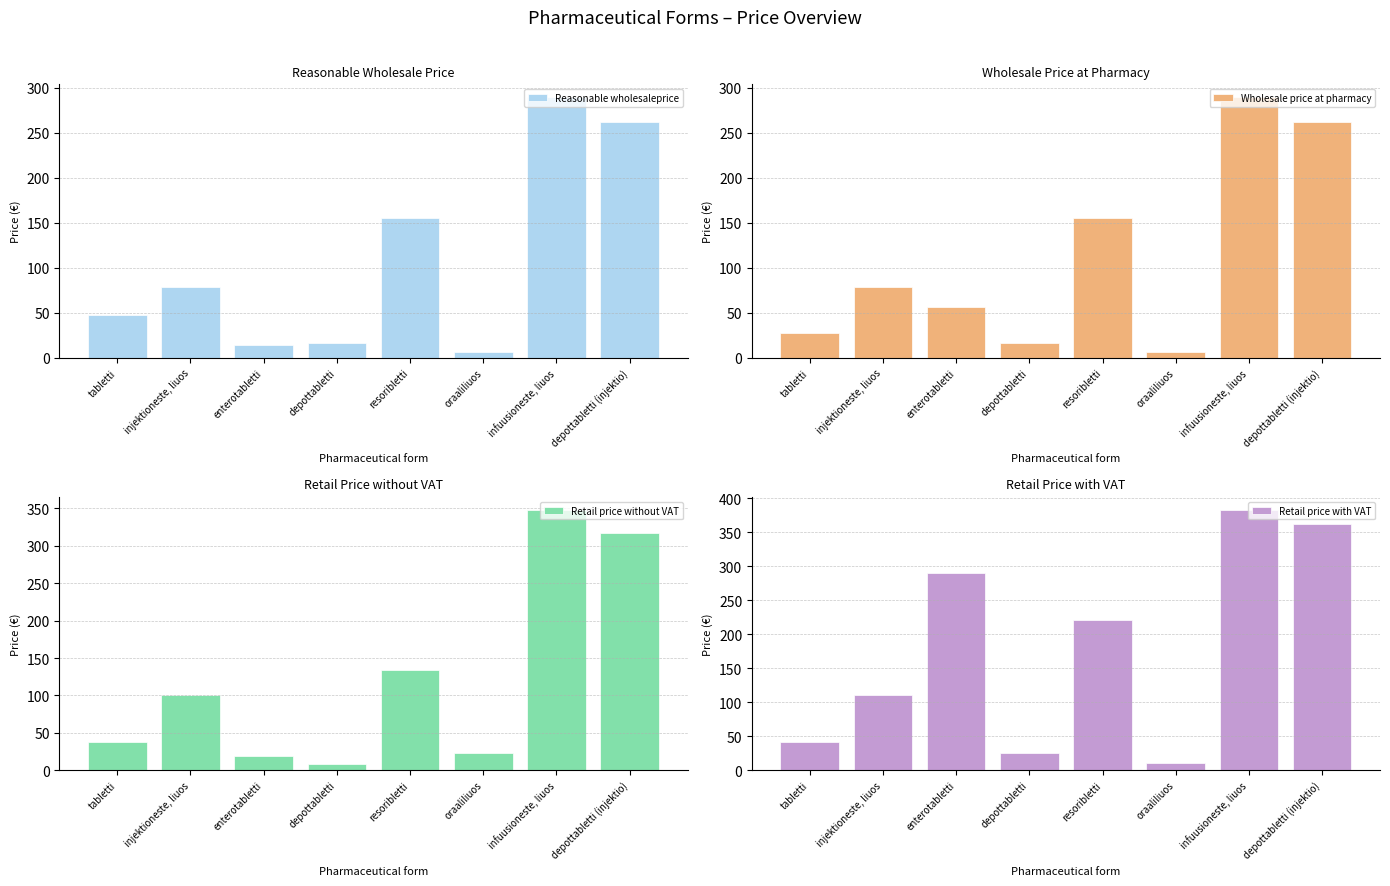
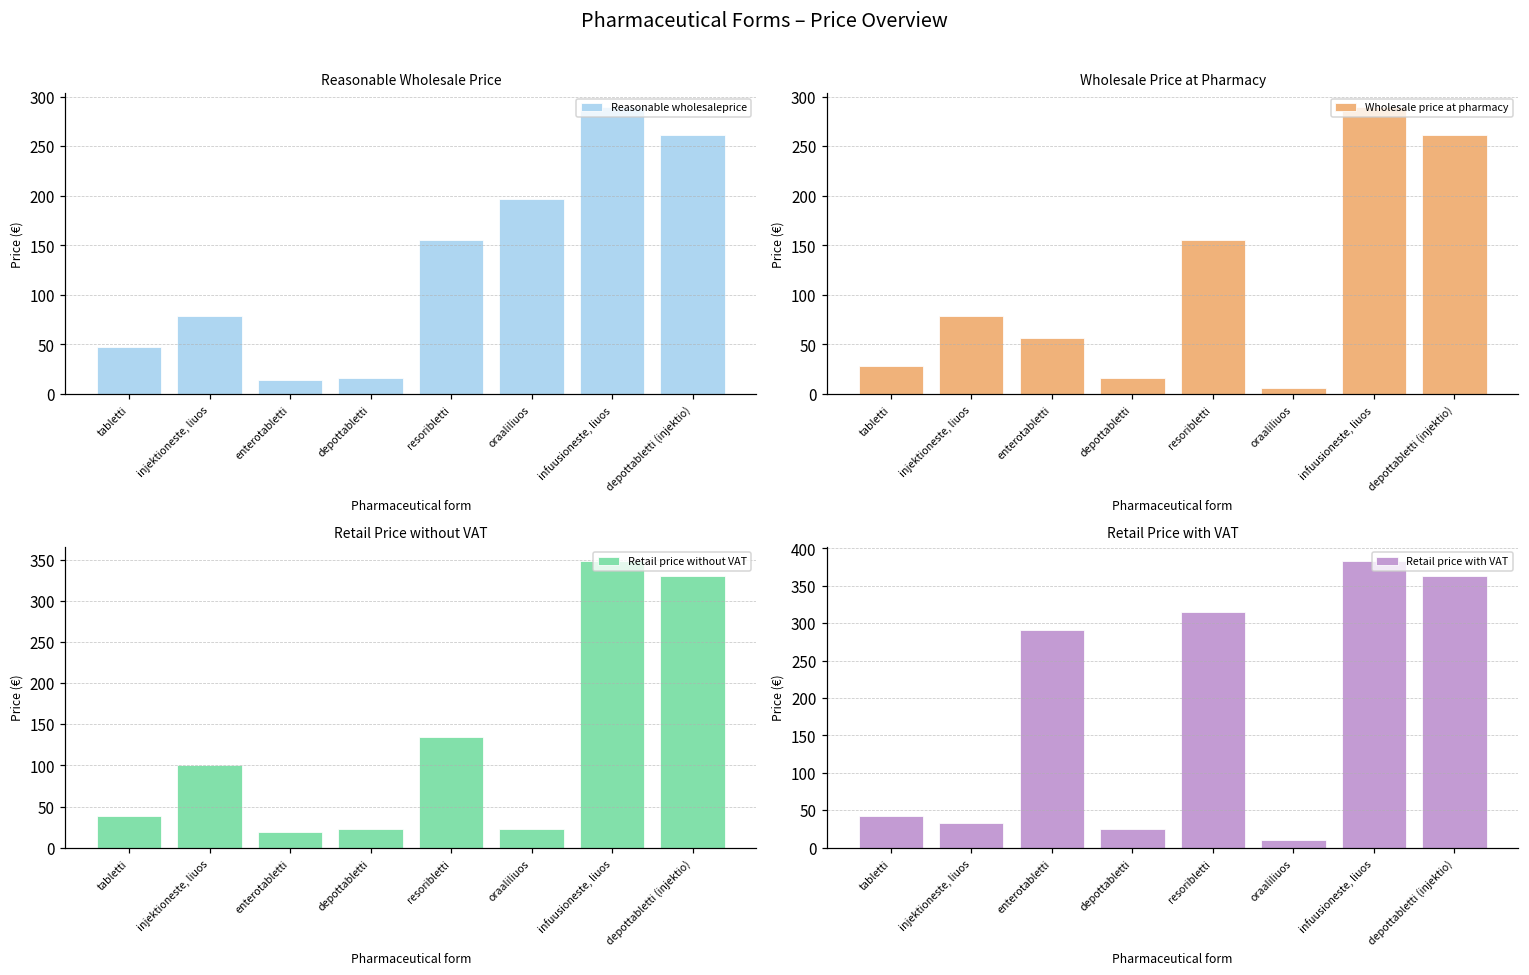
  {
    "Reasonable Wholesale Price": {
      "tabletti": 50,
      "injektioneste, liuos": 80,
      "enterotabletti": 10,
      "depottabletti": 20,
      "resoribletti": 160,
-     "oraaliliuos": 10,
+     "oraaliliuos": 200,
      "depottabletti (injektio)": 260
    },
    "Wholesale Price at Pharmacy": {
      "tabletti": 30,
      "injektioneste, liuos": 80,
      "enterotabletti": 60,
      "depottabletti": 20,
      "resoribletti": 160,
      "oraaliliuos": 10,
      "depottabletti (injektio)": 260
    },
    "Retail Price without VAT": {
      "tabletti": 40,
      "injektioneste, liuos": 100,
      "enterotabletti": 20,
-     "depottabletti": 10,
+     "depottabletti": 20,
      "resoribletti": 130,
      "oraaliliuos": 20,
-     "depottabletti (injektio)": 320
+     "depottabletti (injektio)": 330
    },
    "Retail Price with VAT": {
      "tabletti": 40,
-     "injektioneste, liuos": 110,
+     "injektioneste, liuos": 30,
      "enterotabletti": 290,
      "depottabletti": 20,
-     "resoribletti": 220,
+     "resoribletti": 310,
      "oraaliliuos": 10,
      "depottabletti (injektio)": 360
    }
  }
